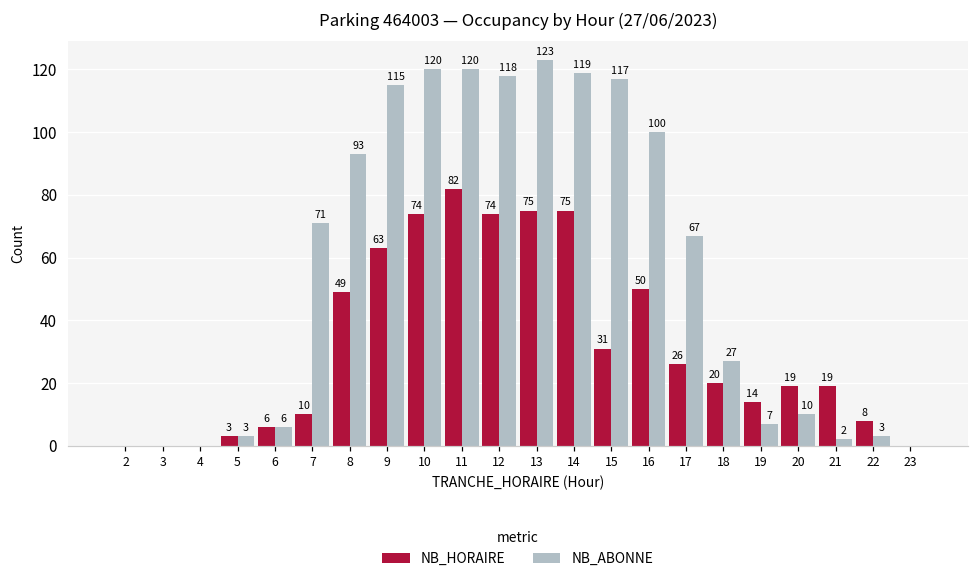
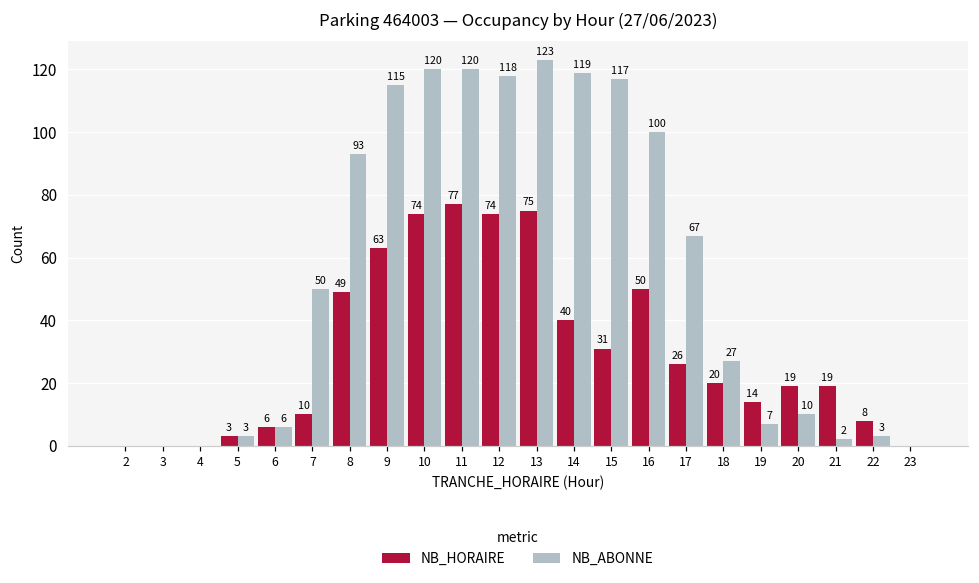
  {
    "NB_HORAIRE": {
      "5": 3,
      "6": 6,
      "7": 10,
      "8": 49,
      "9": 63,
      "10": 74,
-     "11": 82,
+     "11": 77,
      "12": 74,
      "13": 75,
-     "14": 75,
+     "14": 40,
      "15": 31,
      "16": 50,
      "17": 26,
      "18": 20,
      "19": 14,
      "20": 19,
      "21": 19,
      "22": 8
    },
    "NB_ABONNE": {
      "5": 3,
      "6": 6,
-     "7": 71,
+     "7": 50,
      "8": 93,
      "9": 115,
      "10": 120,
      "11": 120,
      "12": 118,
      "13": 123,
      "14": 119,
      "15": 117,
      "16": 100,
      "17": 67,
      "18": 27,
      "19": 7,
      "20": 10,
      "21": 2,
      "22": 3
    }
  }
